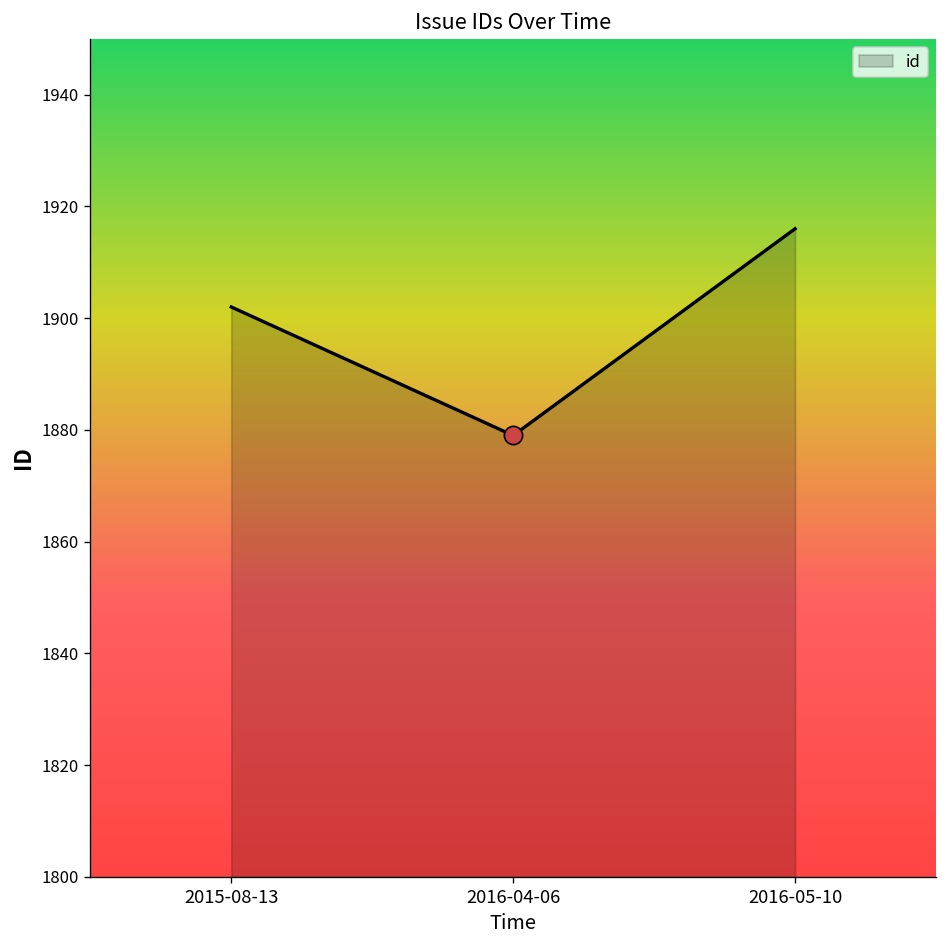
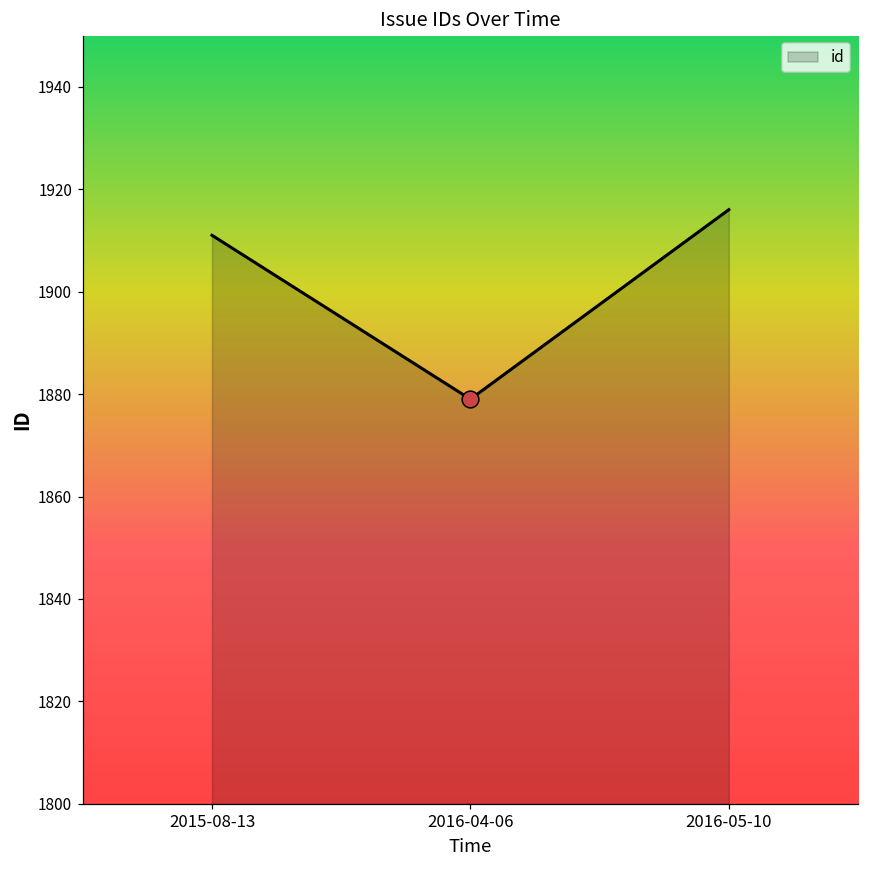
  {
    "id": {
-     "2015-08-13": 1902,
+     "2015-08-13": 1911,
      "2016-05-10": 1916
    }
  }
